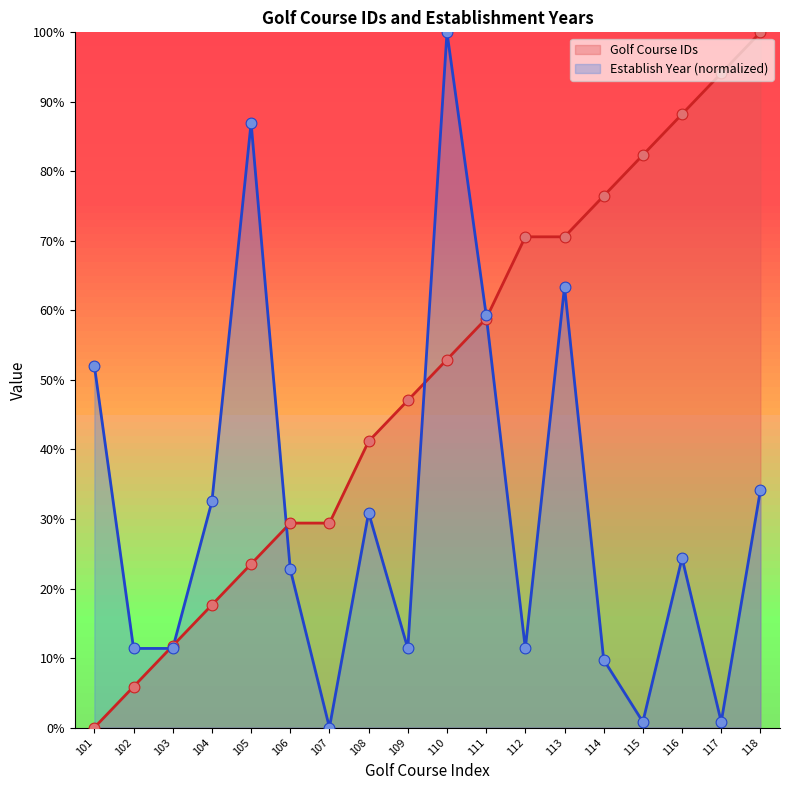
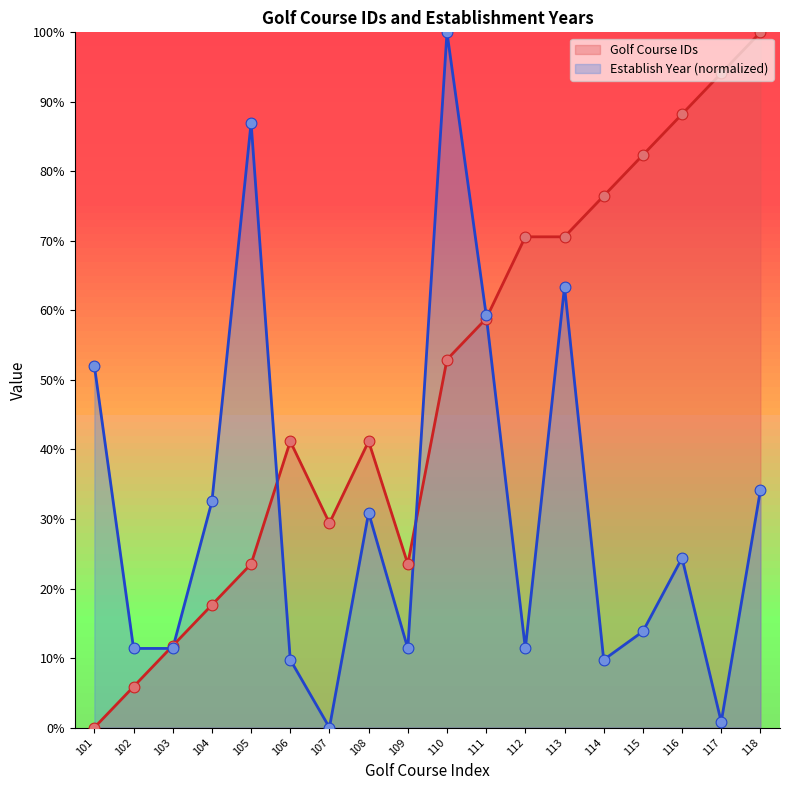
  {
    "Golf Course IDs": {
      "101": "0%",
      "102": "6%",
      "103": "12%",
      "104": "18%",
      "105": "24%",
-     "106": "29%",
+     "106": "41%",
      "107": "29%",
      "108": "41%",
-     "109": "47%",
+     "109": "24%",
      "110": "53%",
      "111": "59%",
      "112": "71%",
      "113": "71%",
      "114": "76%",
      "115": "82%",
      "116": "88%",
      "118": "100%"
    },
    "Establish Year (normalized)": {
      "101": "52%",
      "102": "11%",
      "103": "11%",
      "104": "33%",
      "105": "87%",
-     "106": "23%",
+     "106": "10%",
      "107": "0%",
      "108": "31%",
      "109": "11%",
      "110": "100%",
      "111": "59%",
      "112": "11%",
      "113": "63%",
      "114": "10%",
-     "115": "1%",
+     "115": "14%",
      "116": "24%",
      "117": "1%",
      "118": "34%"
    }
  }
